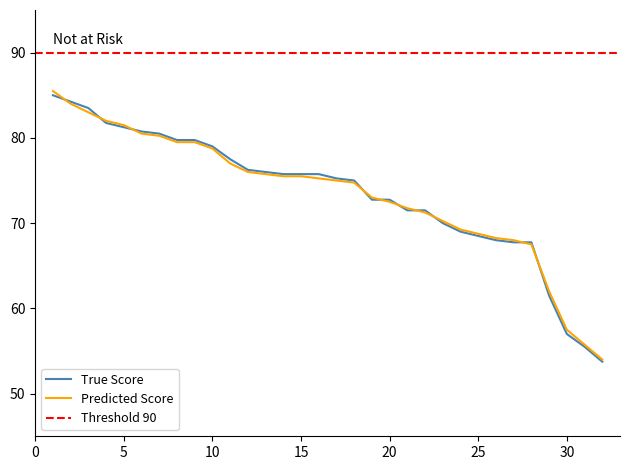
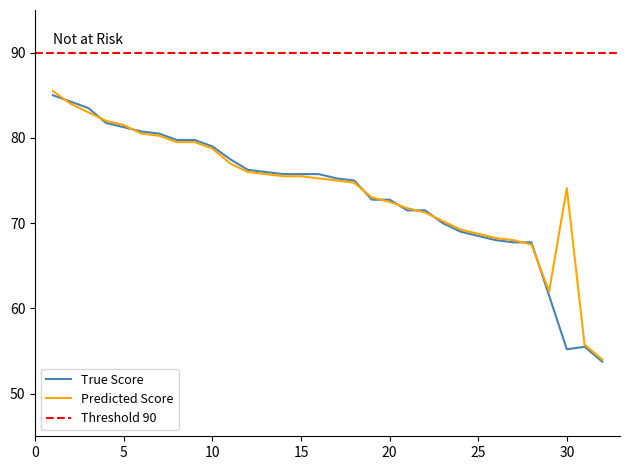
  {
    "True Score": {
-     "30": 57
+     "30": 55
    },
    "Predicted Score": {
-     "30": 58
+     "30": 74
    }
  }
